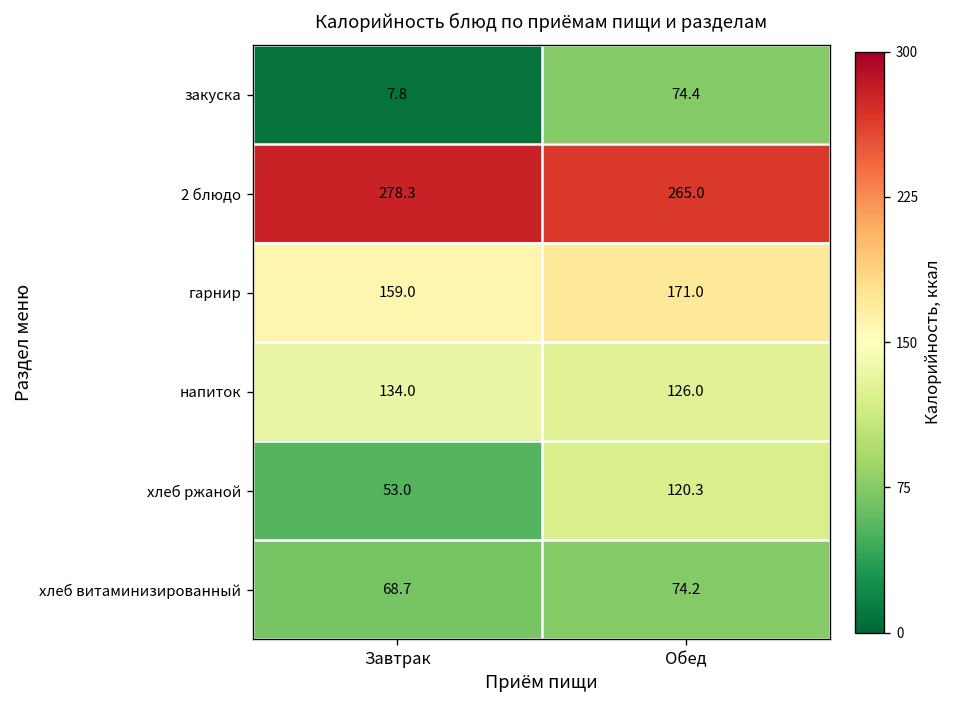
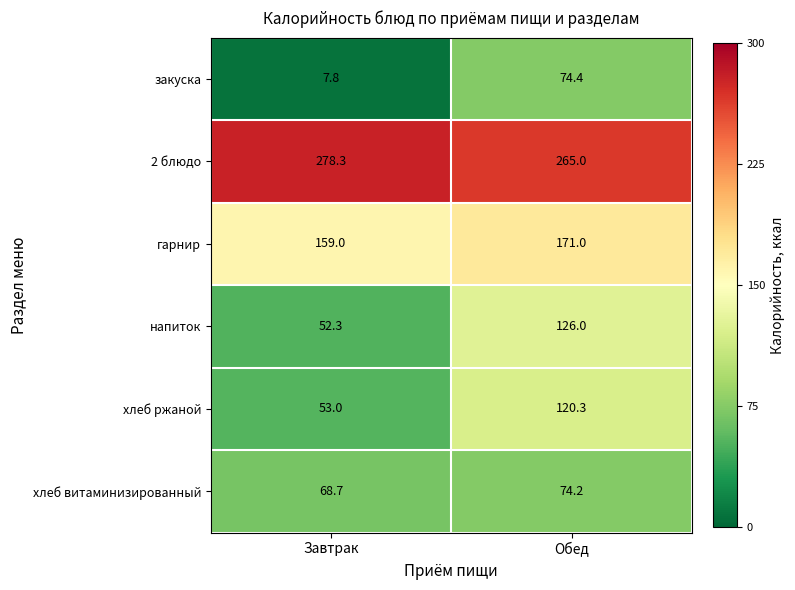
  {
    "закуска": {
      "Завтрак": 7.8,
      "Обед": 74.4
    },
    "2 блюдо": {
      "Завтрак": 278.3,
      "Обед": 265.0
    },
    "гарнир": {
      "Завтрак": 159.0,
      "Обед": 171.0
    },
    "напиток": {
-     "Завтрак": 134.0,
+     "Завтрак": 52.3,
      "Обед": 126.0
    },
    "хлеб ржаной": {
      "Завтрак": 53.0,
      "Обед": 120.3
    },
    "хлеб витаминизированный": {
      "Завтрак": 68.7,
      "Обед": 74.2
    }
  }
